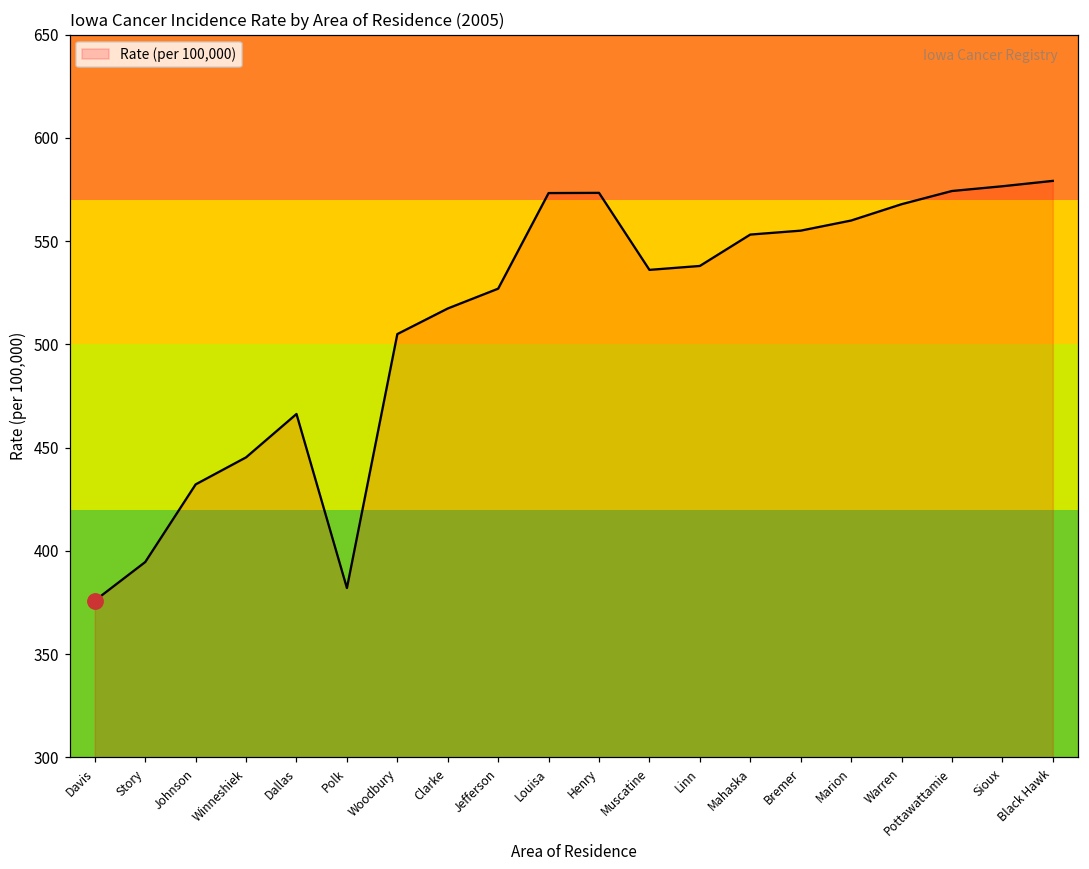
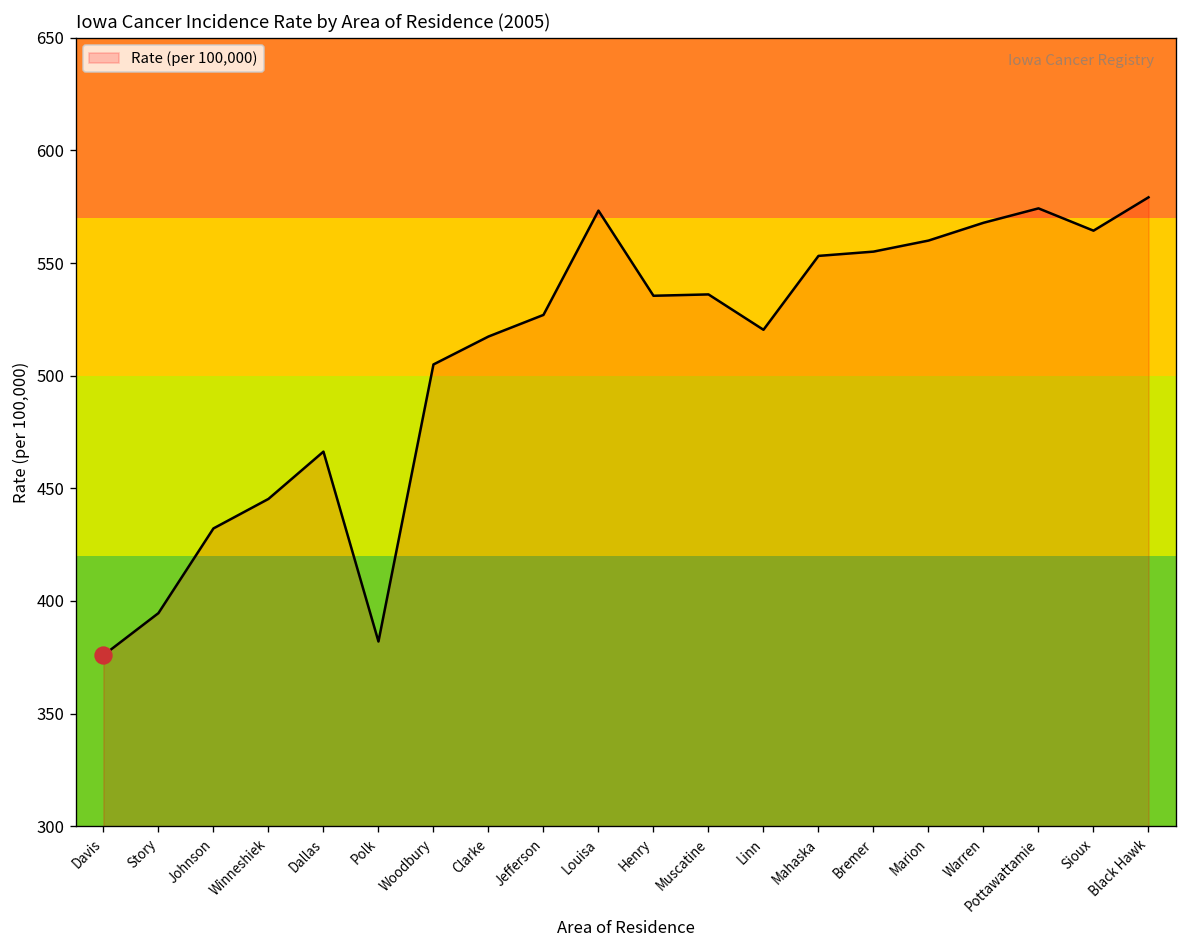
  {
    "Rate (per 100,000)": {
      "Story": 395,
      "Johnson": 432,
      "Winneshiek": 445,
      "Dallas": 466,
      "Polk": 382,
      "Woodbury": 505,
      "Clarke": 517,
      "Jefferson": 527,
      "Louisa": 573,
-     "Henry": 573,
+     "Henry": 536,
      "Muscatine": 536,
-     "Linn": 538,
+     "Linn": 520,
      "Mahaska": 553,
      "Bremer": 555,
      "Marion": 560,
      "Warren": 568,
      "Pottawattamie": 574,
-     "Sioux": 577,
+     "Sioux": 564,
      "Black Hawk": 579
    }
  }
